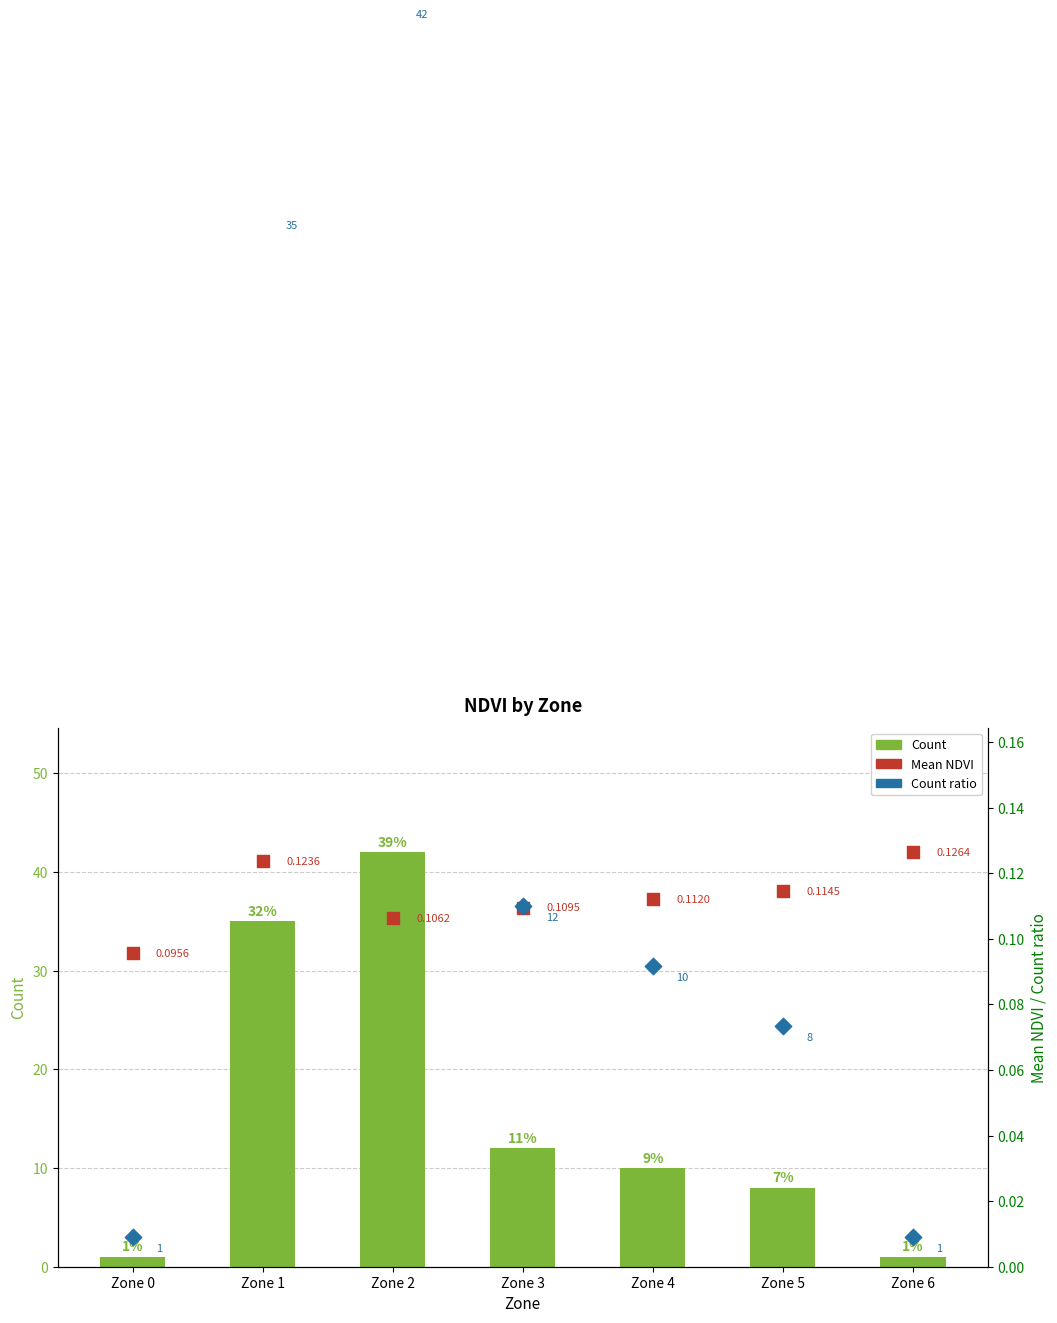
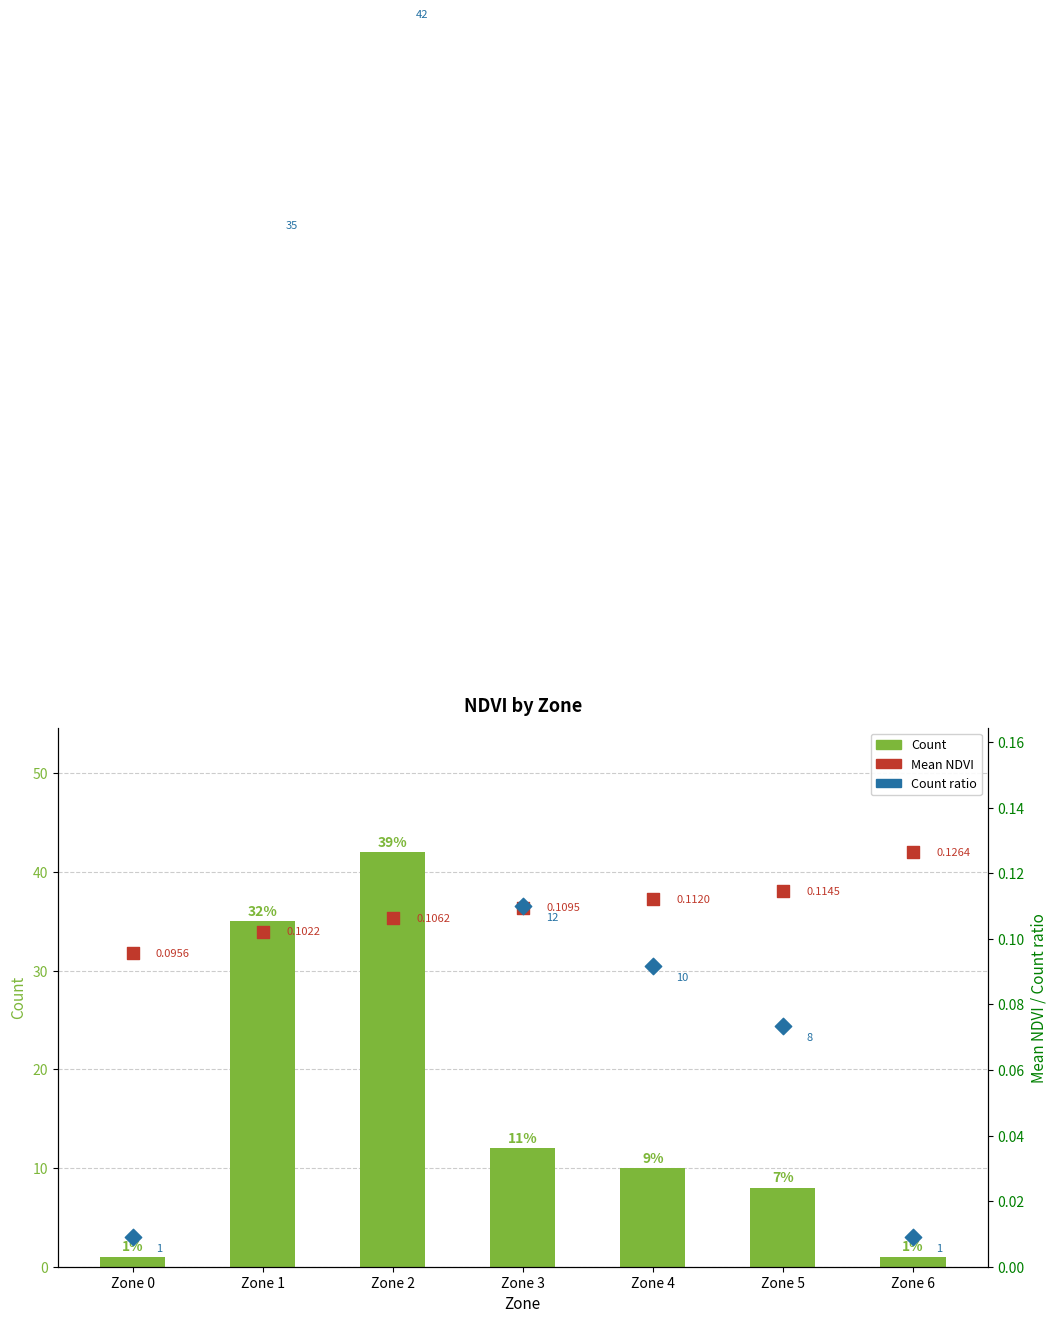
  {
    "Count": {
      "Zone 0": "1%",
      "Zone 6": "1%"
    },
    "Mean NDVI": {
-     "Zone 1": "0.1236"
+     "Zone 1": "0.1022"
    }
  }
